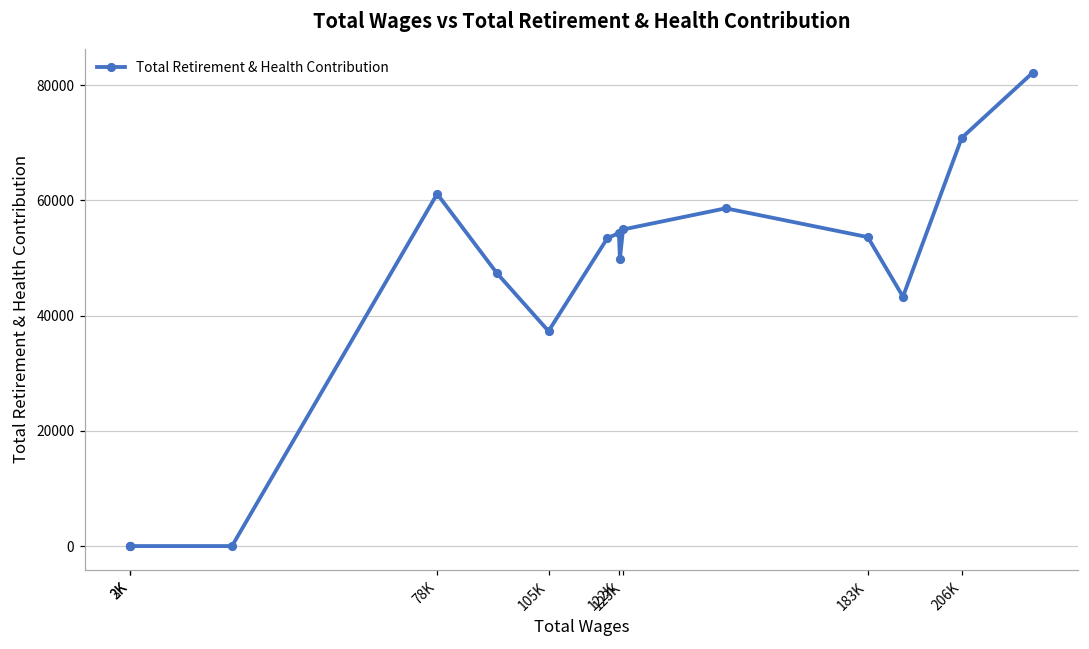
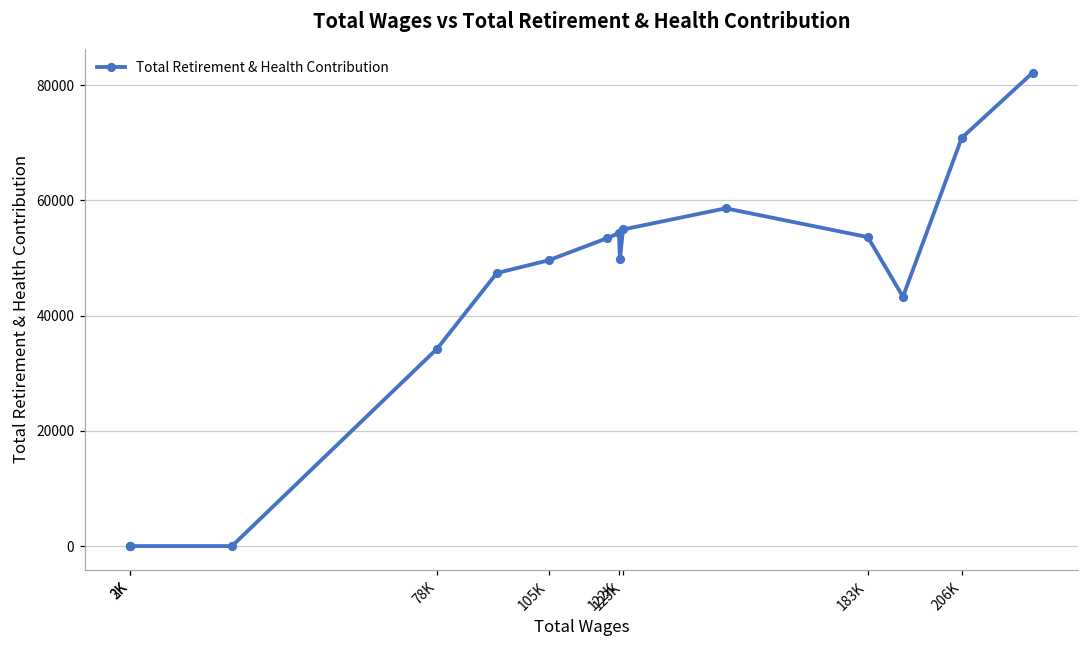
  {
    "2K": 0,
    "3K": 0,
-   "78K": 61000,
-   "105K": 37000,
+   "78K": 34000,
+   "105K": 50000,
    "122K": 54000,
    "123K": 55000,
    "183K": 54000,
    "206K": 71000
  }
